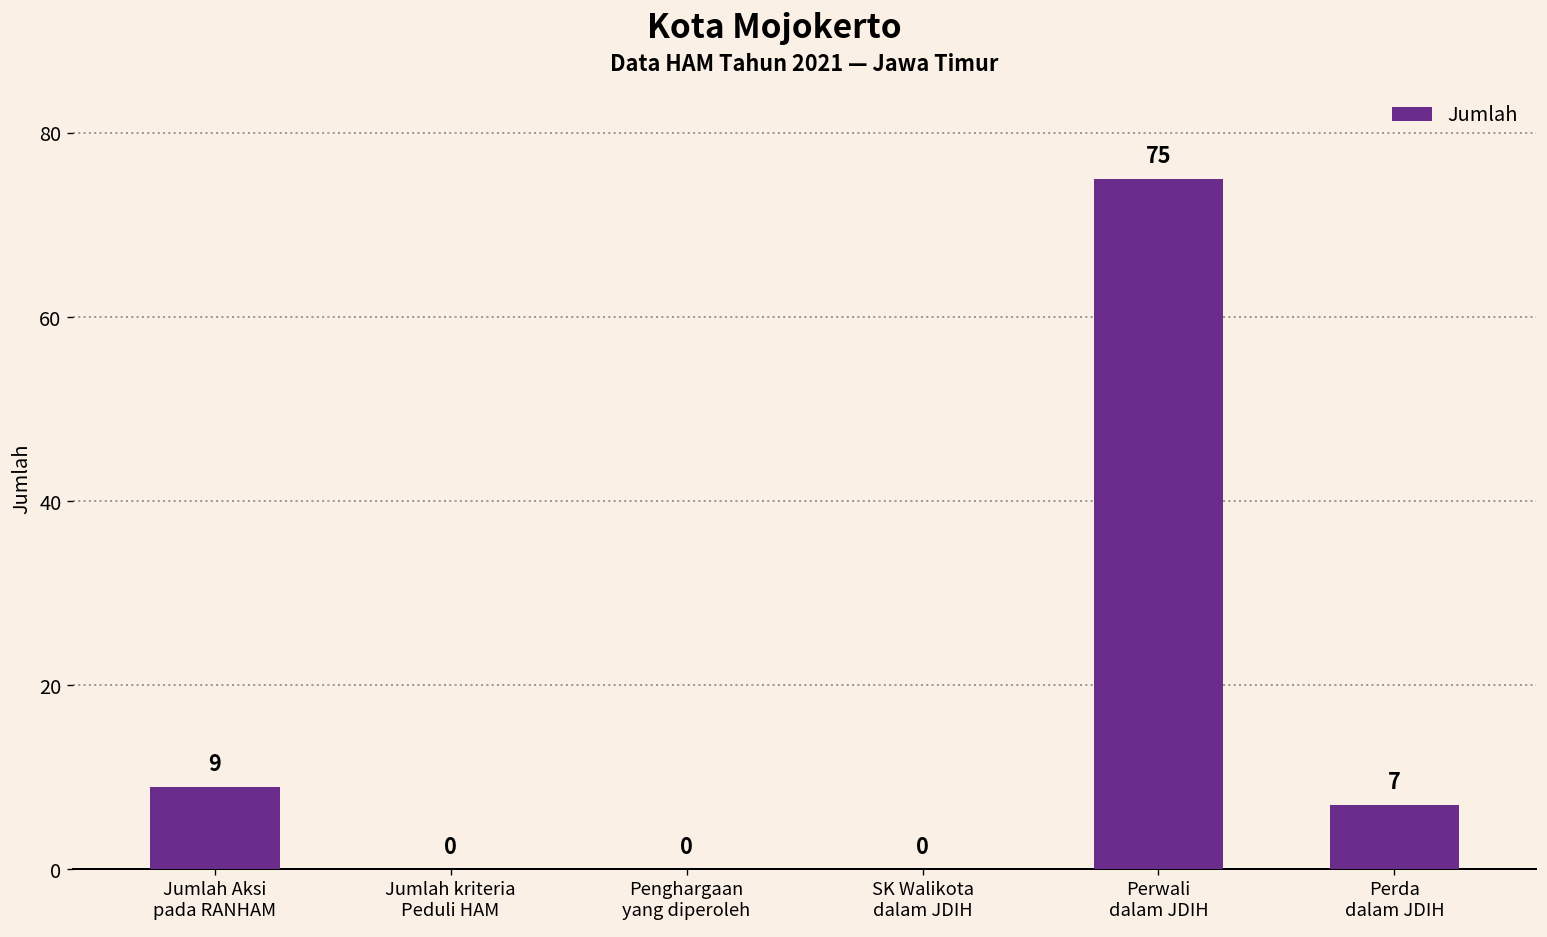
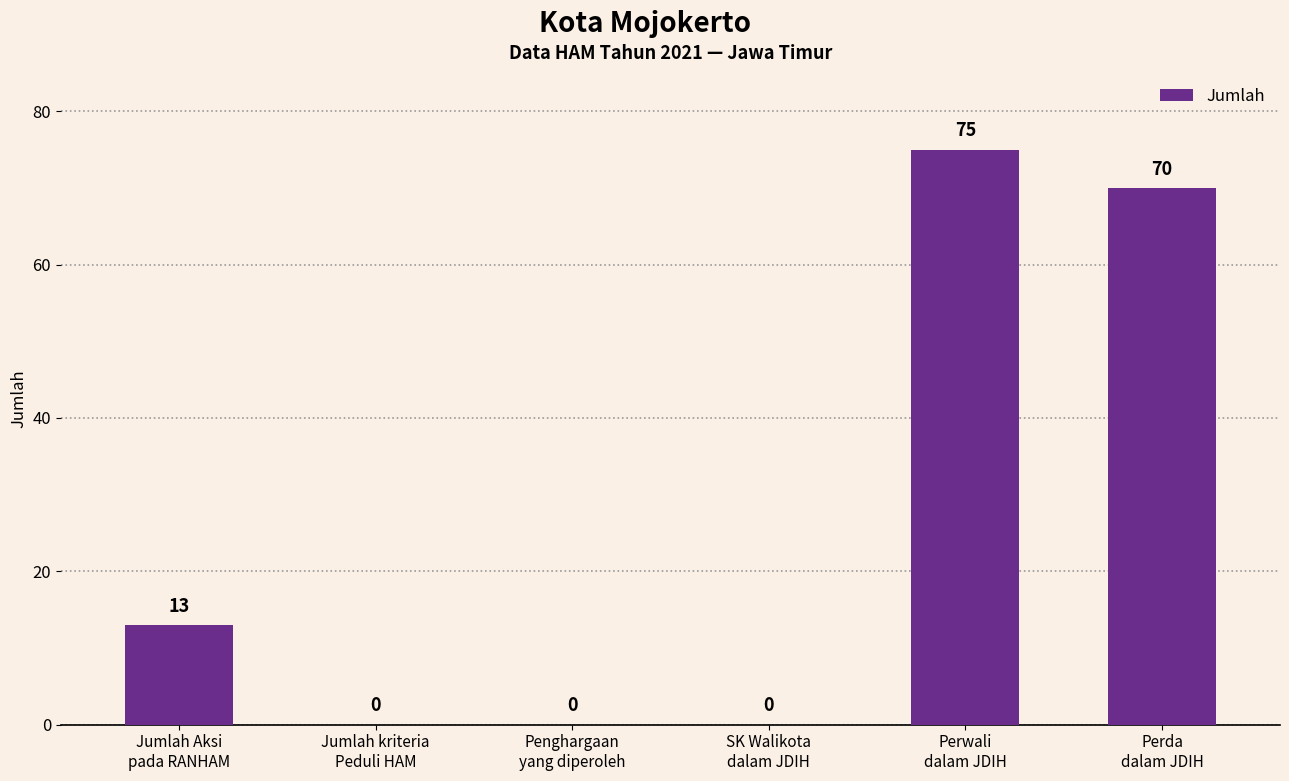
  {
-   "Jumlah Aksi pada RANHAM": 9,
+   "Jumlah Aksi pada RANHAM": 13,
    "Jumlah kriteria Peduli HAM": 0,
    "Penghargaan yang diperoleh": 0,
    "SK Walikota dalam JDIH": 0,
    "Perwali dalam JDIH": 75,
-   "Perda dalam JDIH": 7
+   "Perda dalam JDIH": 70
  }
